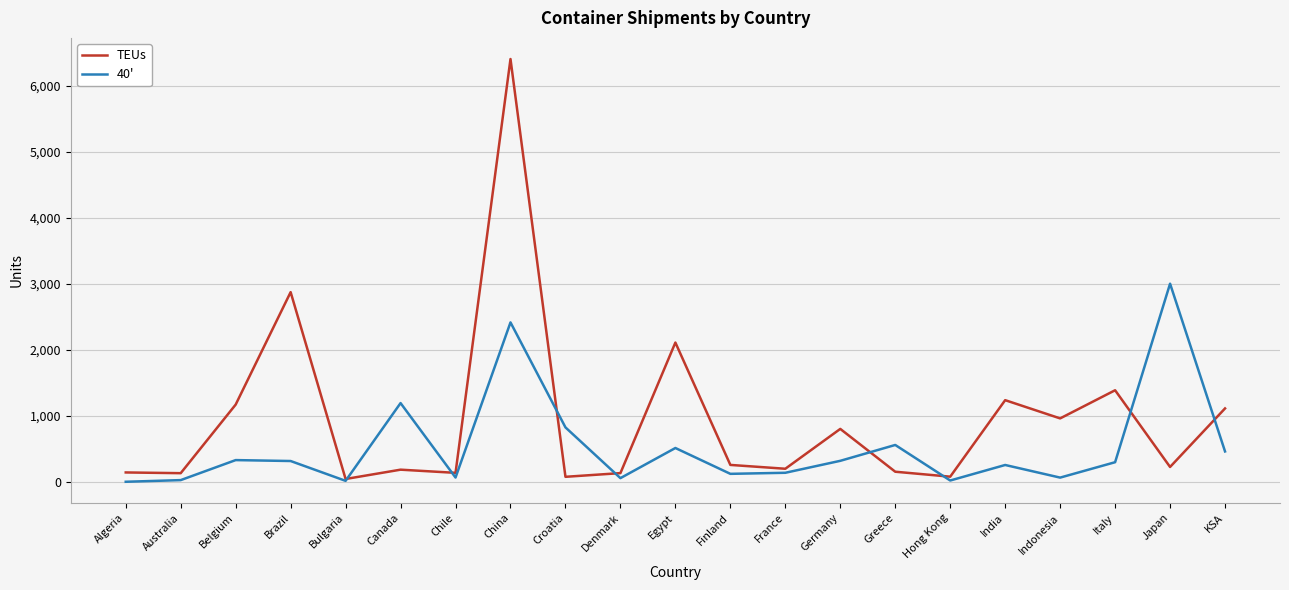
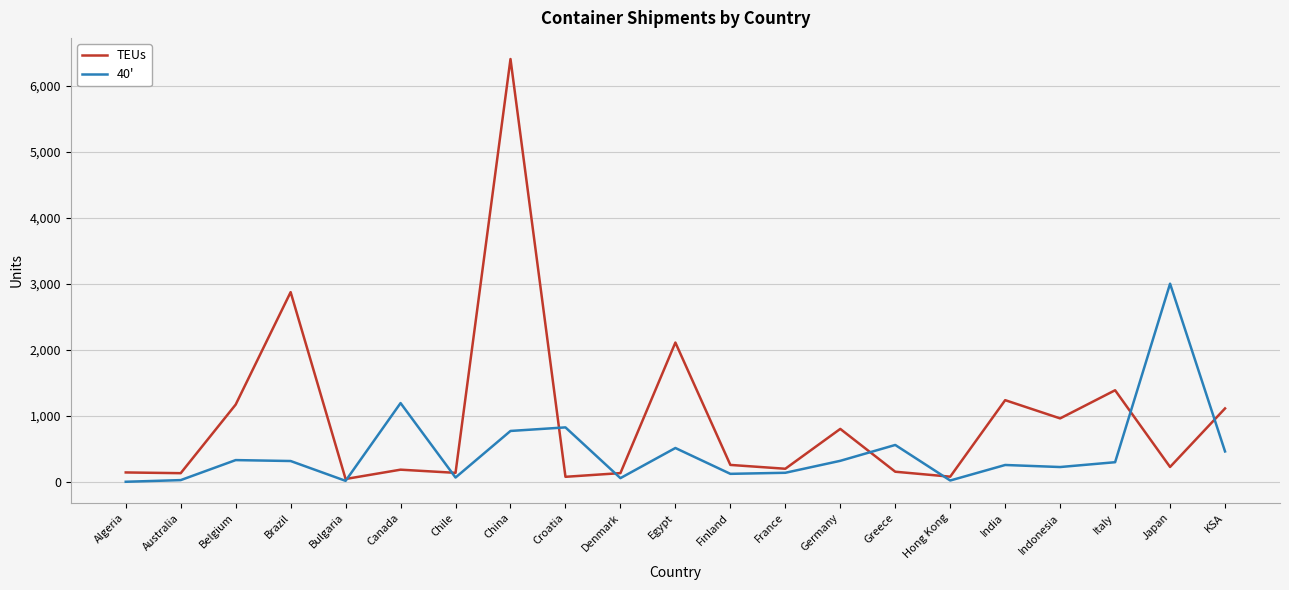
  {
    "TEUs": {
      "Algeria": "100",
      "Australia": "100",
      "Belgium": "1,200",
      "Brazil": "2,900",
      "Canada": "200",
      "Chile": "100",
      "China": "6,400",
      "Croatia": "100",
      "Denmark": "100",
      "Egypt": "2,100",
      "Finland": "300",
      "France": "200",
      "Germany": "800",
      "Greece": "200",
      "Hong Kong": "100",
      "India": "1,200",
      "Indonesia": "1,000",
      "Italy": "1,400",
      "Japan": "200",
      "KSA": "1,100"
    },
    "40'": {
      "Algeria": "0",
      "Australia": "0",
      "Belgium": "300",
      "Brazil": "300",
      "Canada": "1,200",
      "Chile": "100",
-     "China": "2,400",
+     "China": "800",
      "Croatia": "800",
      "Denmark": "100",
      "Egypt": "500",
      "Finland": "100",
      "France": "100",
      "Germany": "300",
      "Greece": "600",
      "Hong Kong": "0",
      "India": "300",
-     "Indonesia": "100",
+     "Indonesia": "200",
      "Italy": "300",
      "Japan": "3,000",
      "KSA": "500"
    }
  }
